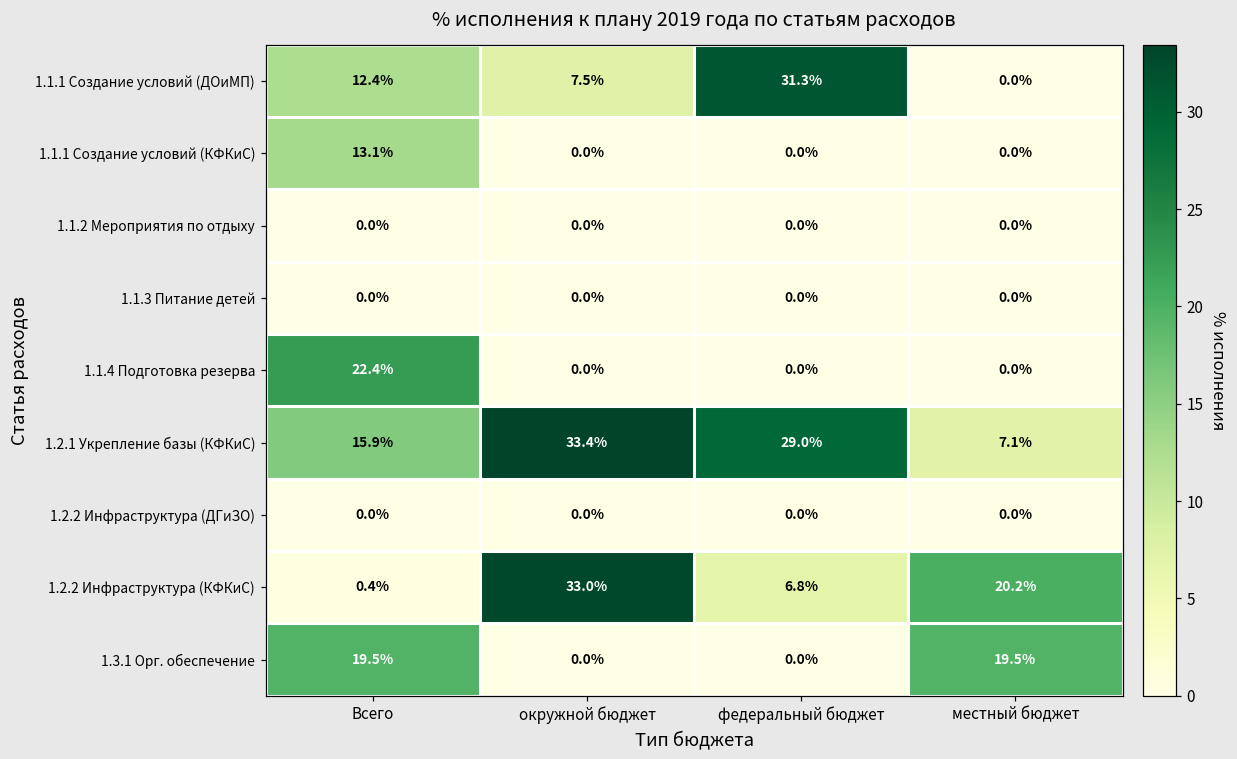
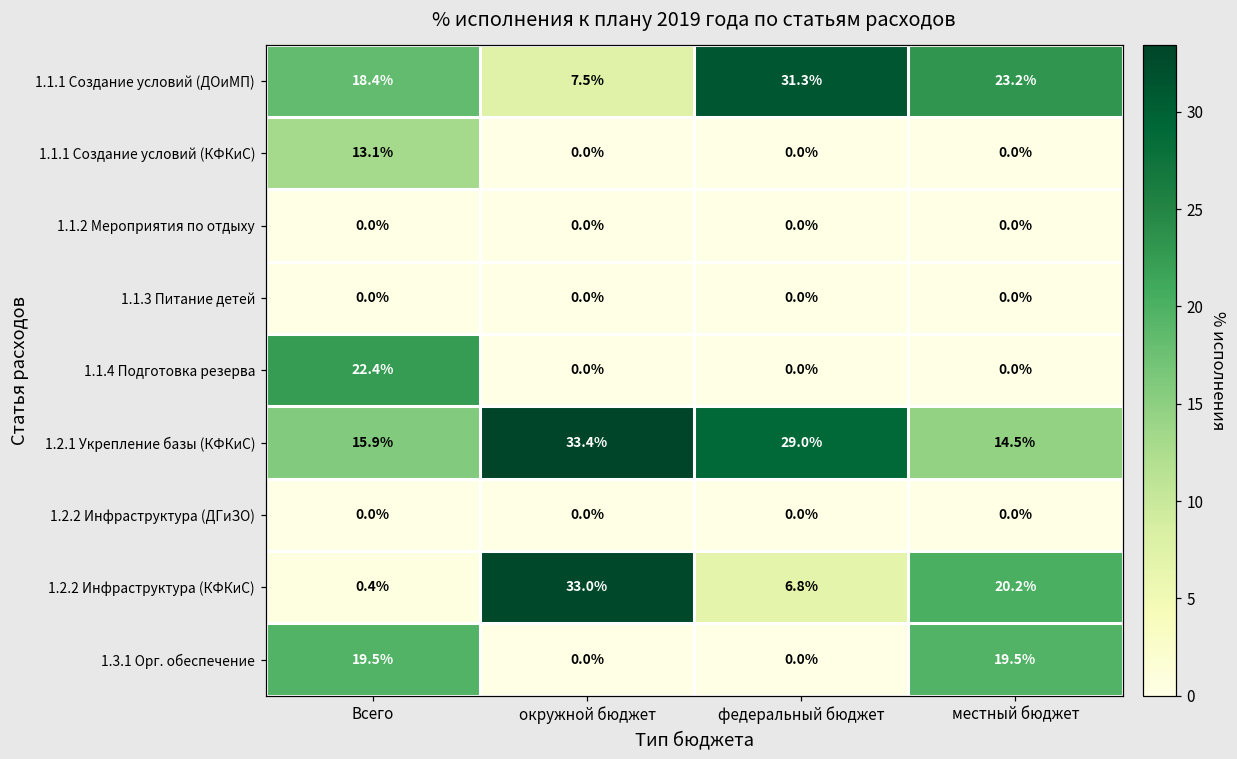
  {
    "1.1.1 Создание условий (ДОиМП)": {
-     "Всего": "12.4%",
+     "Всего": "18.4%",
      "окружной бюджет": "7.5%",
      "федеральный бюджет": "31.3%",
-     "местный бюджет": "0.0%"
+     "местный бюджет": "23.2%"
    },
    "1.1.1 Создание условий (КФКиС)": {
      "Всего": "13.1%",
      "окружной бюджет": "0.0%",
      "федеральный бюджет": "0.0%",
      "местный бюджет": "0.0%"
    },
    "1.1.2 Мероприятия по отдыху": {
      "Всего": "0.0%",
      "окружной бюджет": "0.0%",
      "федеральный бюджет": "0.0%",
      "местный бюджет": "0.0%"
    },
    "1.1.3 Питание детей": {
      "Всего": "0.0%",
      "окружной бюджет": "0.0%",
      "федеральный бюджет": "0.0%",
      "местный бюджет": "0.0%"
    },
    "1.1.4 Подготовка резерва": {
      "Всего": "22.4%",
      "окружной бюджет": "0.0%",
      "федеральный бюджет": "0.0%",
      "местный бюджет": "0.0%"
    },
    "1.2.1 Укрепление базы (КФКиС)": {
      "Всего": "15.9%",
      "окружной бюджет": "33.4%",
      "федеральный бюджет": "29.0%",
-     "местный бюджет": "7.1%"
+     "местный бюджет": "14.5%"
    },
    "1.2.2 Инфраструктура (ДГиЗО)": {
      "Всего": "0.0%",
      "окружной бюджет": "0.0%",
      "федеральный бюджет": "0.0%",
      "местный бюджет": "0.0%"
    },
    "1.2.2 Инфраструктура (КФКиС)": {
      "Всего": "0.4%",
      "окружной бюджет": "33.0%",
      "федеральный бюджет": "6.8%",
      "местный бюджет": "20.2%"
    },
    "1.3.1 Орг. обеспечение": {
      "Всего": "19.5%",
      "окружной бюджет": "0.0%",
      "федеральный бюджет": "0.0%",
      "местный бюджет": "19.5%"
    }
  }
